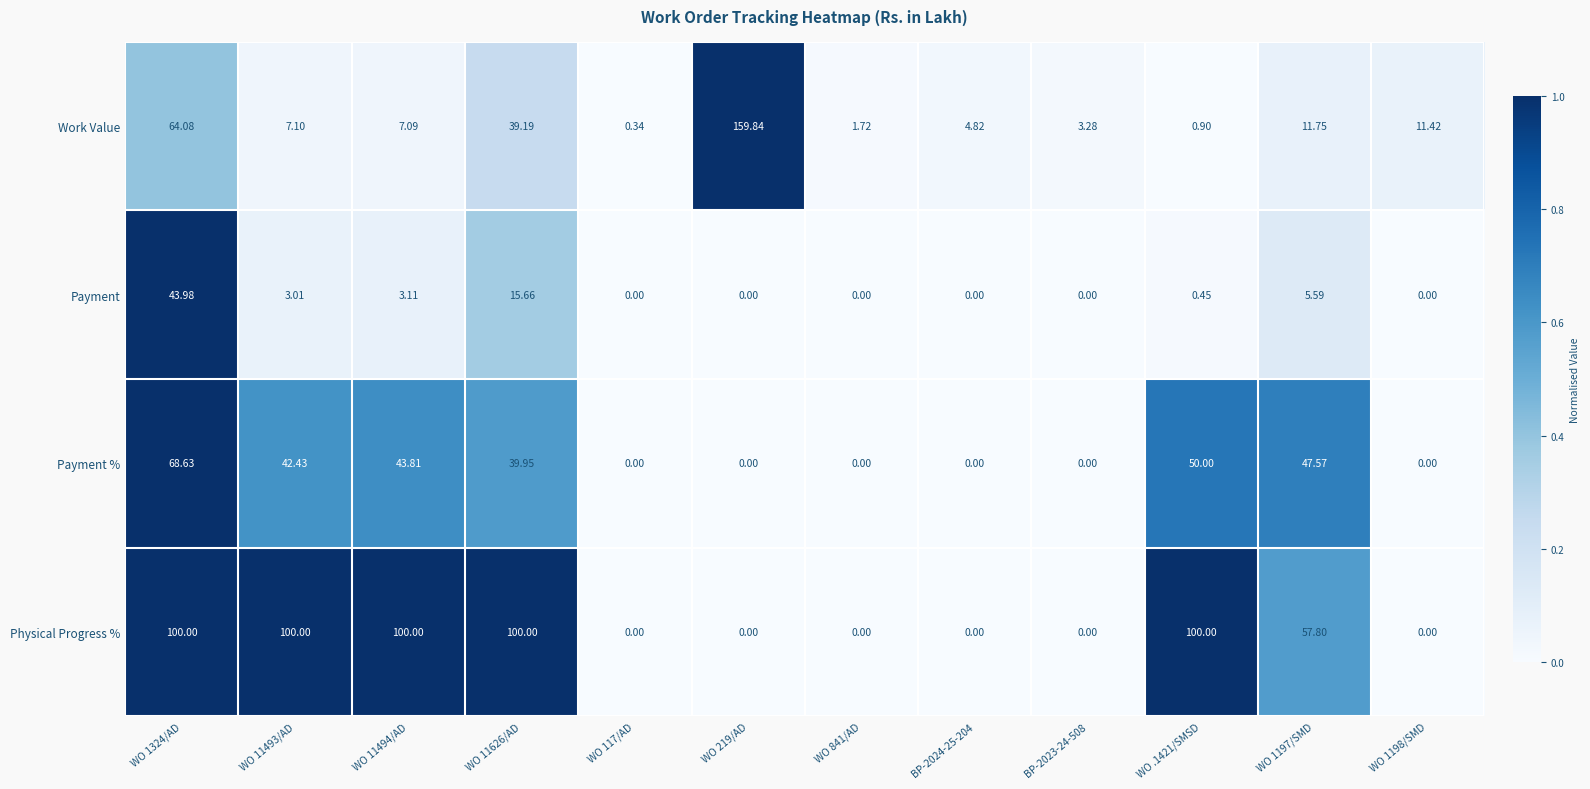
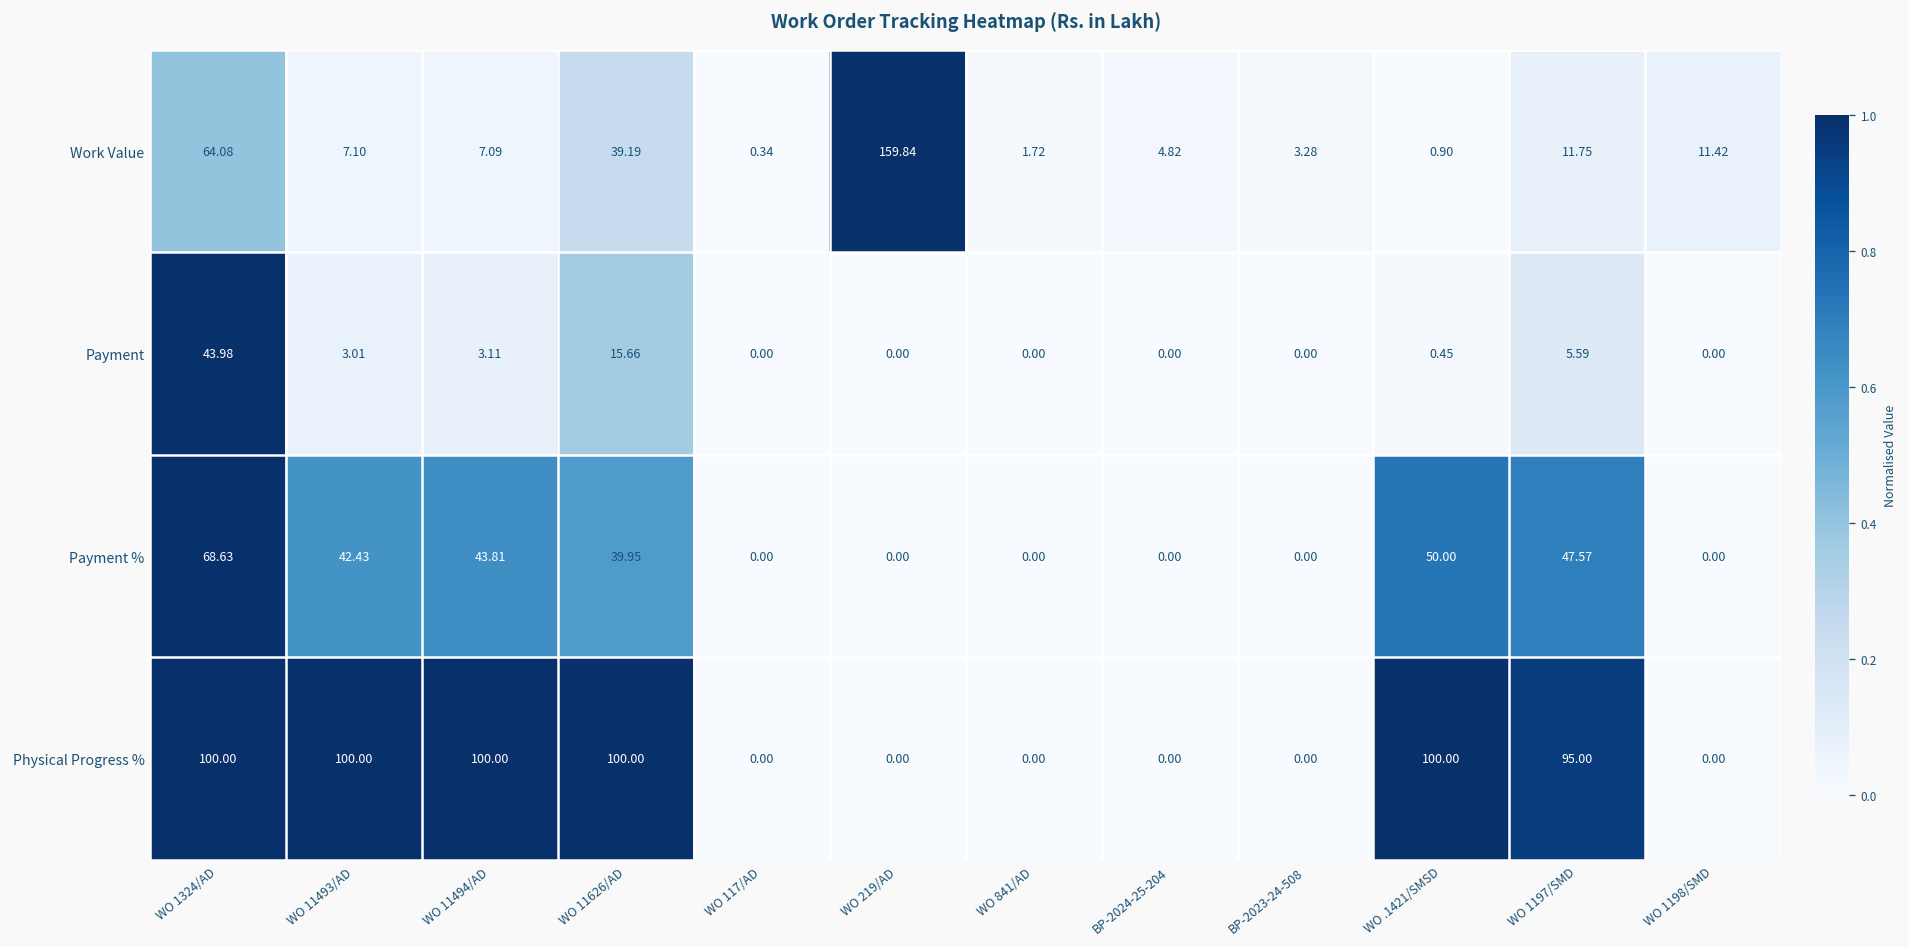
  {
    "Work Value": {
      "WO 1324/AD": 64.08,
      "WO 11493/AD": 7.10,
      "WO 11494/AD": 7.09,
      "WO 11626/AD": 39.19,
      "WO 117/AD": 0.34,
      "WO 219/AD": 159.84,
      "WO 841/AD": 1.72,
      "BP-2024-25-204": 4.82,
      "BP-2023-24-508": 3.28,
      "WO .1421/SMSD": 0.90,
      "WO 1197/SMD": 11.75,
      "WO 1198/SMD": 11.42
    },
    "Payment": {
      "WO 1324/AD": 43.98,
      "WO 11493/AD": 3.01,
      "WO 11494/AD": 3.11,
      "WO 11626/AD": 15.66,
      "WO 117/AD": 0.00,
      "WO 219/AD": 0.00,
      "WO 841/AD": 0.00,
      "BP-2024-25-204": 0.00,
      "BP-2023-24-508": 0.00,
      "WO .1421/SMSD": 0.45,
      "WO 1197/SMD": 5.59,
      "WO 1198/SMD": 0.00
    },
    "Payment %": {
      "WO 1324/AD": 68.63,
      "WO 11493/AD": 42.43,
      "WO 11494/AD": 43.81,
      "WO 11626/AD": 39.95,
      "WO 117/AD": 0.00,
      "WO 219/AD": 0.00,
      "WO 841/AD": 0.00,
      "BP-2024-25-204": 0.00,
      "BP-2023-24-508": 0.00,
      "WO .1421/SMSD": 50.00,
      "WO 1197/SMD": 47.57,
      "WO 1198/SMD": 0.00
    },
    "Physical Progress %": {
      "WO 1324/AD": 100.00,
      "WO 11493/AD": 100.00,
      "WO 11494/AD": 100.00,
      "WO 11626/AD": 100.00,
      "WO 117/AD": 0.00,
      "WO 219/AD": 0.00,
      "WO 841/AD": 0.00,
      "BP-2024-25-204": 0.00,
      "BP-2023-24-508": 0.00,
      "WO .1421/SMSD": 100.00,
-     "WO 1197/SMD": 57.80,
+     "WO 1197/SMD": 95.00,
      "WO 1198/SMD": 0.00
    }
  }
